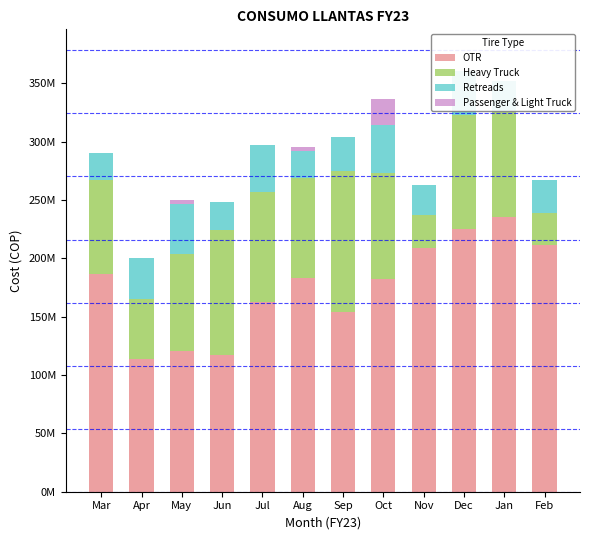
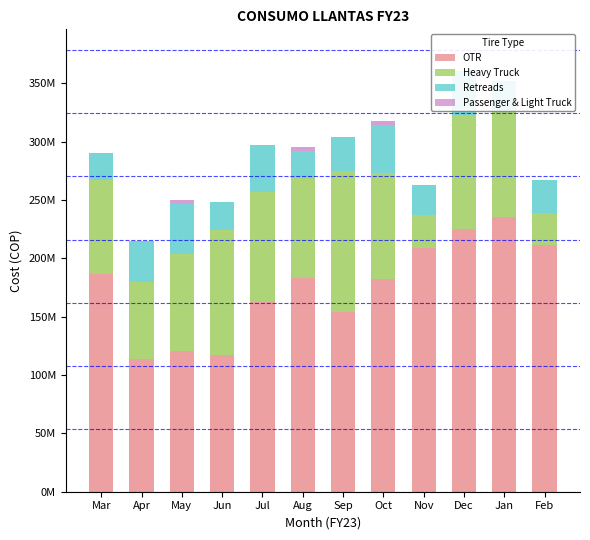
  {
    "OTR": {
      "Mar": 187000000,
      "Apr": 114000000,
      "May": 120000000,
      "Jun": 117000000,
      "Jul": 163000000,
      "Aug": 183000000,
      "Sep": 154000000,
      "Oct": 183000000,
      "Nov": 209000000,
      "Dec": 225000000,
      "Jan": 235000000,
      "Feb": 211000000
    },
    "Heavy Truck": {
      "Mar": 80000000,
-     "Apr": 52000000,
+     "Apr": 66000000,
      "May": 83000000,
      "Jun": 108000000,
      "Jul": 94000000,
      "Aug": 85000000,
      "Sep": 121000000,
      "Oct": 90000000,
      "Nov": 29000000,
      "Dec": 98000000,
      "Feb": 28000000
    },
    "Retreads": {
      "Mar": 24000000,
      "Apr": 35000000,
      "May": 43000000,
      "Jun": 24000000,
      "Jul": 40000000,
      "Aug": 24000000,
      "Sep": 29000000,
      "Oct": 41000000,
      "Nov": 26000000,
      "Feb": 28000000
    },
    "Passenger & Light Truck": {
      "Mar": 0,
      "Apr": 0,
      "May": 3000000,
      "Jun": 0,
      "Jul": 0,
      "Aug": 3000000,
      "Sep": 0,
-     "Oct": 23000000,
+     "Oct": 4000000,
      "Nov": 0,
      "Feb": 0
    }
  }
